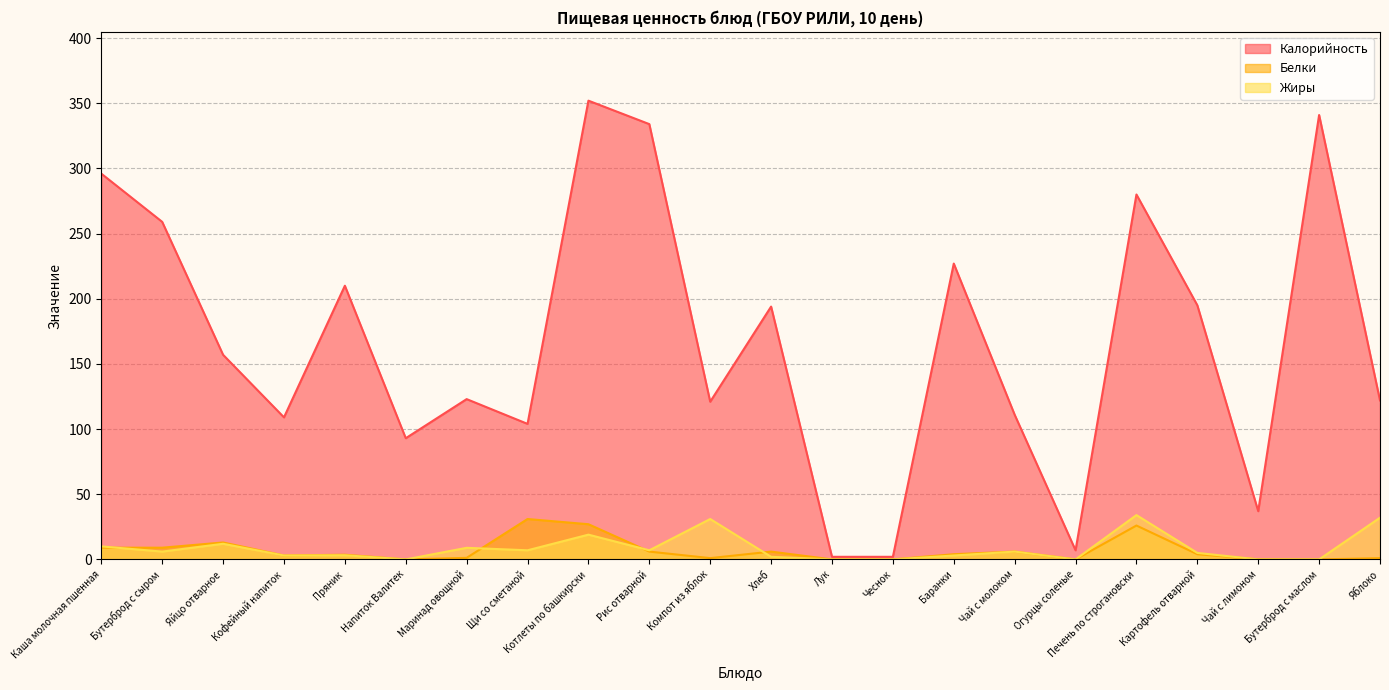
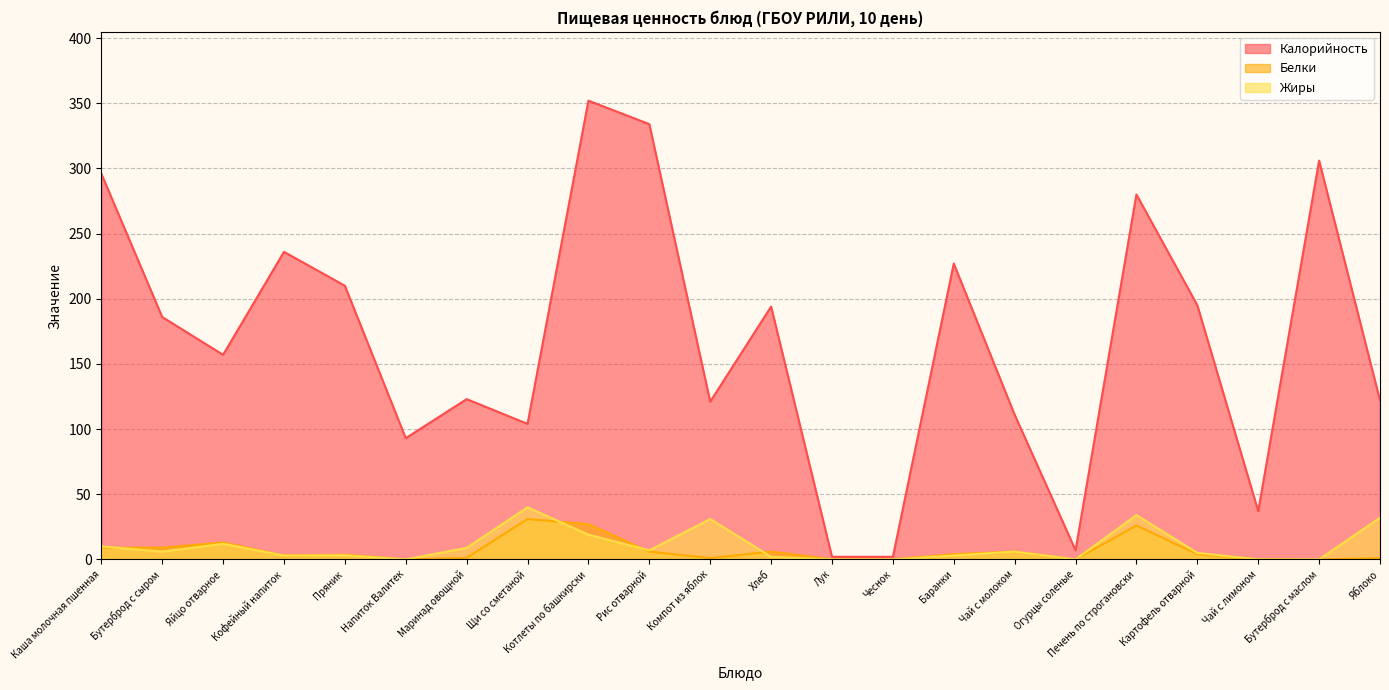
  {
    "Калорийность": {
      "Каша молочная пшенная": 296,
-     "Бутерброд с сыром": 259,
+     "Бутерброд с сыром": 186,
      "Яйцо отварное": 157,
-     "Кофейный напиток": 109,
+     "Кофейный напиток": 236,
      "Пряник": 210,
      "Напиток Валитек": 93,
      "Маринад овощной": 123,
      "Щи со сметаной": 104,
      "Котлеты по башкирски": 352,
      "Рис отварной": 334,
      "Компот из яблок": 121,
      "Хлеб": 194,
      "Лук": 2,
      "Чеснок": 2,
      "Баранки": 227,
      "Чай с молоком": 111,
      "Огурцы соленые": 7,
      "Печень по строгановски": 280,
      "Картофель отварной": 195,
      "Чай с лимоном": 37,
-     "Бутерброд с маслом": 341,
+     "Бутерброд с маслом": 306,
      "Яблоко": 122
    },
    "Белки": {
      "Бутерброд с сыром": 9,
      "Маринад овощной": 1,
      "Щи со сметаной": 31,
      "Котлеты по башкирски": 27,
      "Компот из яблок": 1,
      "Хлеб": 6,
      "Печень по строгановски": 26,
      "Яблоко": 1
    },
    "Жиры": {
      "Бутерброд с сыром": 6,
      "Маринад овощной": 9,
-     "Щи со сметаной": 7,
+     "Щи со сметаной": 40,
      "Котлеты по башкирски": 19,
      "Компот из яблок": 31,
      "Хлеб": 2,
      "Печень по строгановски": 34,
      "Яблоко": 32
    }
  }
